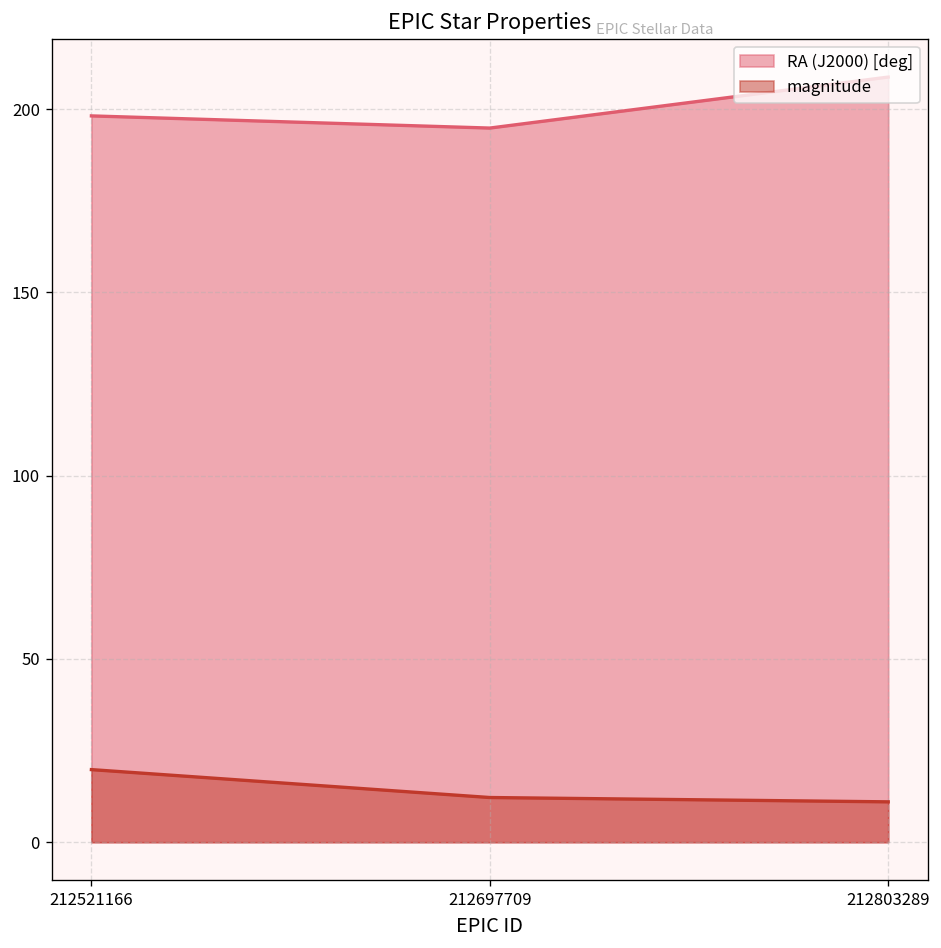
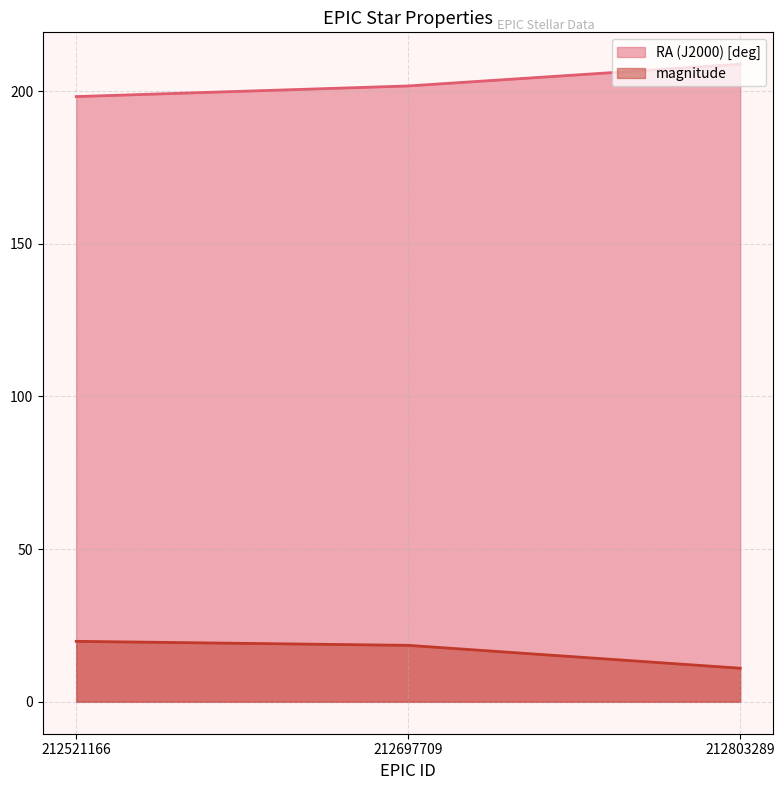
  {
    "RA (J2000) [deg]": {
      "212521166": 198,
-     "212697709": 195
+     "212697709": 202
    },
    "magnitude": {
      "212521166": 20,
-     "212697709": 12,
+     "212697709": 18,
      "212803289": 11
    }
  }
